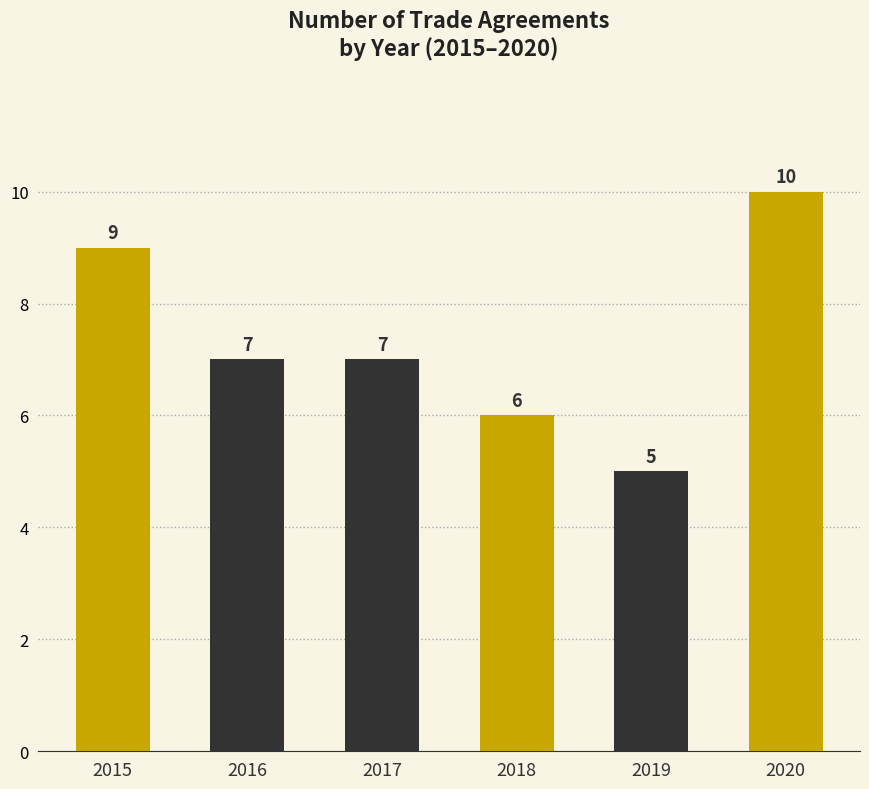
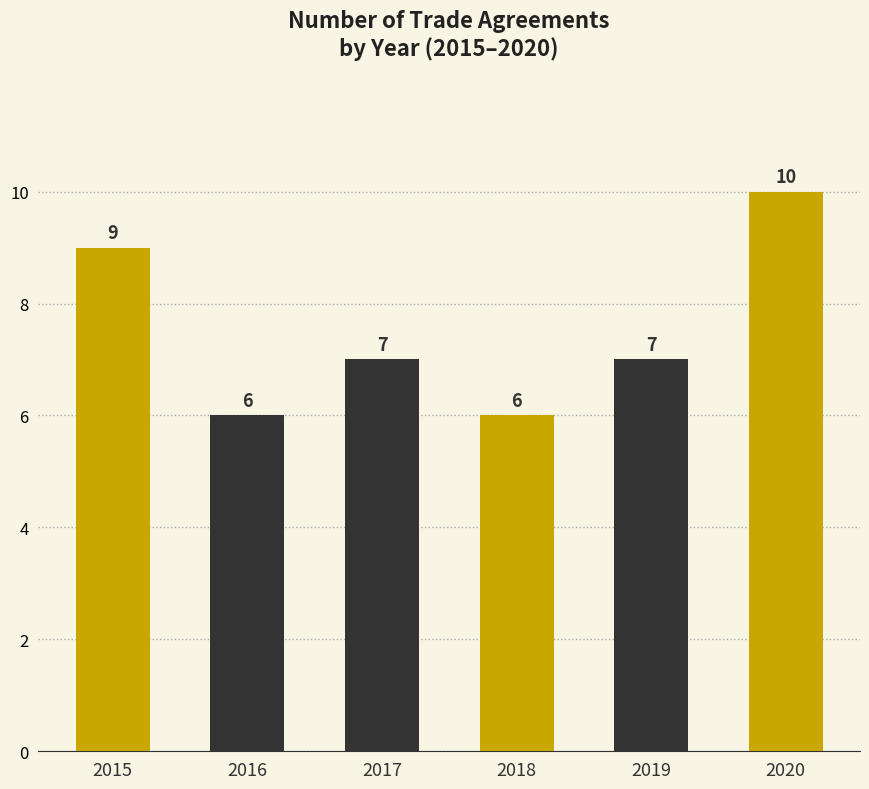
  {
    "2015": 9,
-   "2016": 7,
+   "2016": 6,
    "2017": 7,
    "2018": 6,
-   "2019": 5,
+   "2019": 7,
    "2020": 10
  }
